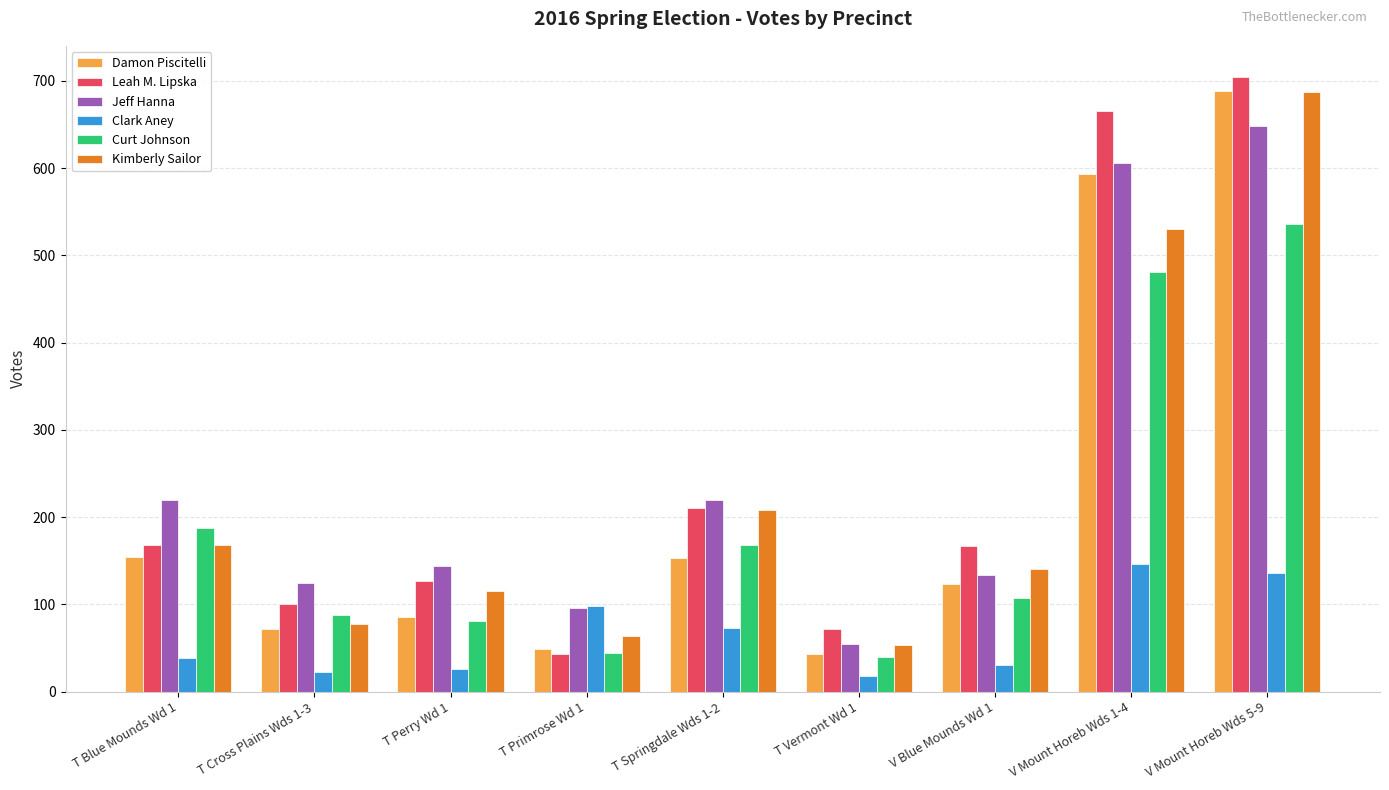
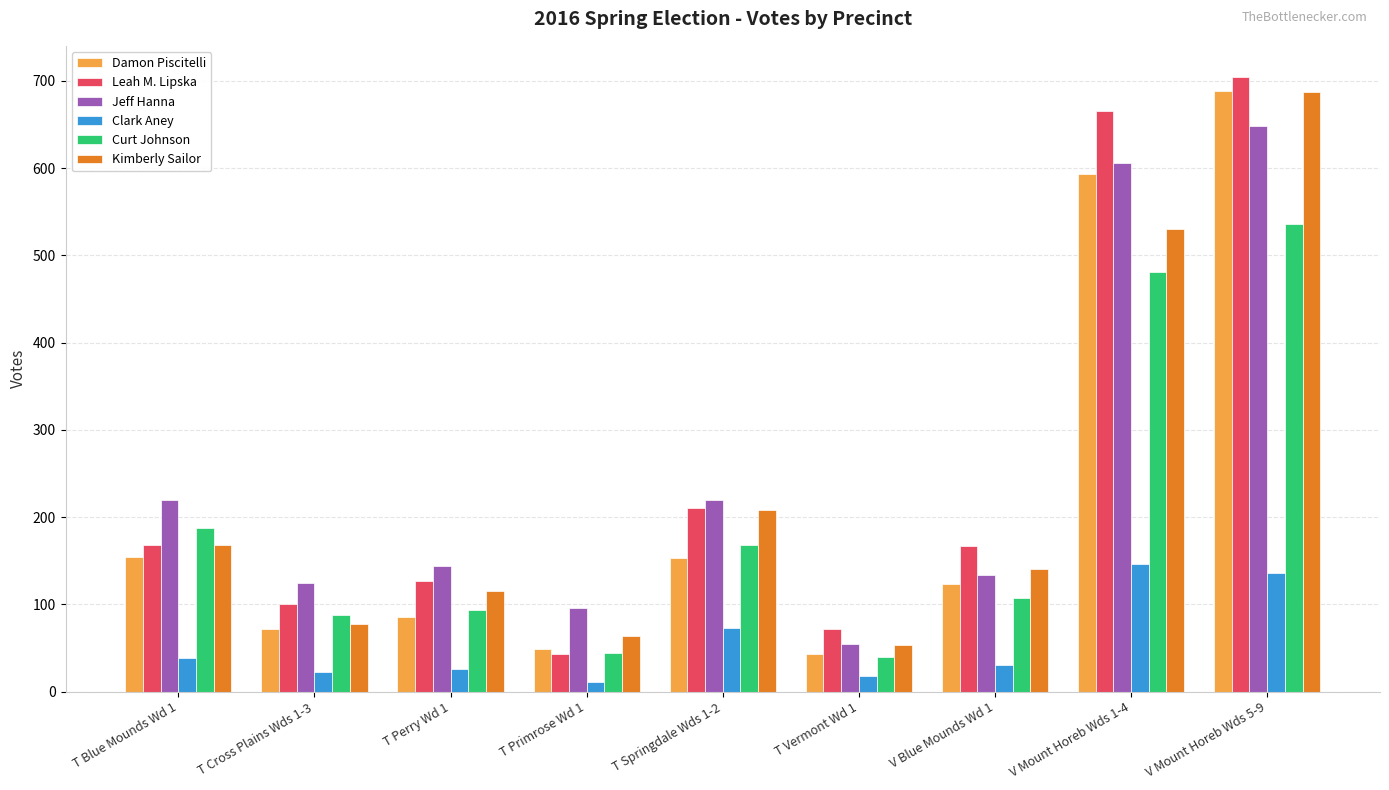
  {
    "Leah M. Lipska": {
      "T Blue Mounds Wd 1": 170,
      "T Cross Plains Wds 1-3": 100,
      "T Perry Wd 1": 130,
      "T Primrose Wd 1": 40,
      "T Springdale Wds 1-2": 210,
      "T Vermont Wd 1": 70,
      "V Blue Mounds Wd 1": 170,
      "V Mount Horeb Wds 1-4": 670,
      "V Mount Horeb Wds 5-9": 710
    },
    "Jeff Hanna": {
      "T Blue Mounds Wd 1": 220,
      "T Cross Plains Wds 1-3": 120,
      "T Perry Wd 1": 140,
      "T Primrose Wd 1": 100,
      "T Springdale Wds 1-2": 220,
      "T Vermont Wd 1": 60,
      "V Blue Mounds Wd 1": 130,
      "V Mount Horeb Wds 1-4": 610,
      "V Mount Horeb Wds 5-9": 650
    },
    "Clark Aney": {
      "T Blue Mounds Wd 1": 40,
      "T Cross Plains Wds 1-3": 20,
      "T Perry Wd 1": 30,
-     "T Primrose Wd 1": 100,
+     "T Primrose Wd 1": 10,
      "T Springdale Wds 1-2": 70,
      "T Vermont Wd 1": 20,
      "V Blue Mounds Wd 1": 30,
      "V Mount Horeb Wds 1-4": 150,
      "V Mount Horeb Wds 5-9": 140
    },
    "Curt Johnson": {
      "T Blue Mounds Wd 1": 190,
      "T Cross Plains Wds 1-3": 90,
-     "T Perry Wd 1": 80,
+     "T Perry Wd 1": 90,
      "T Primrose Wd 1": 40,
      "T Springdale Wds 1-2": 170,
      "T Vermont Wd 1": 40,
      "V Blue Mounds Wd 1": 110,
      "V Mount Horeb Wds 1-4": 480,
      "V Mount Horeb Wds 5-9": 540
    }
  }
